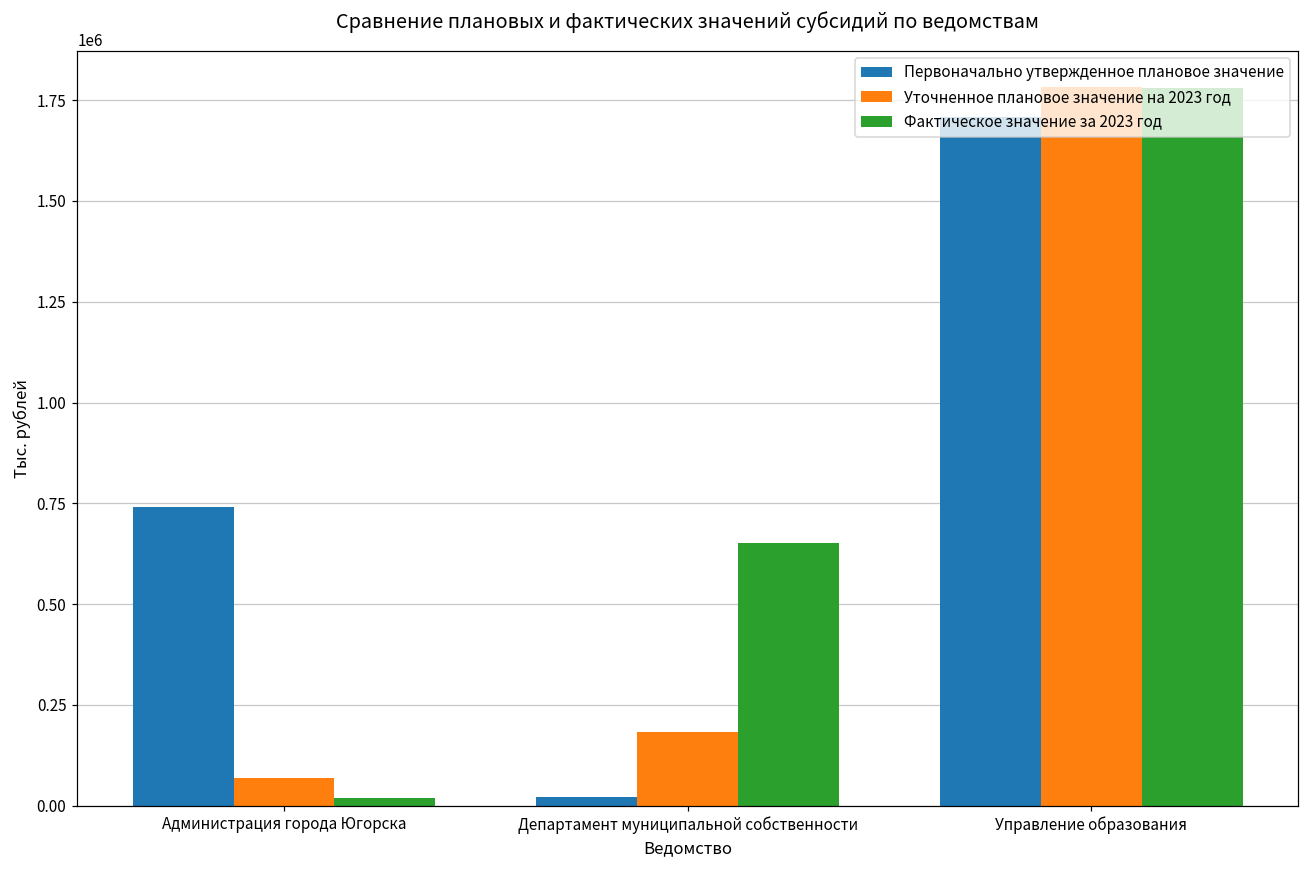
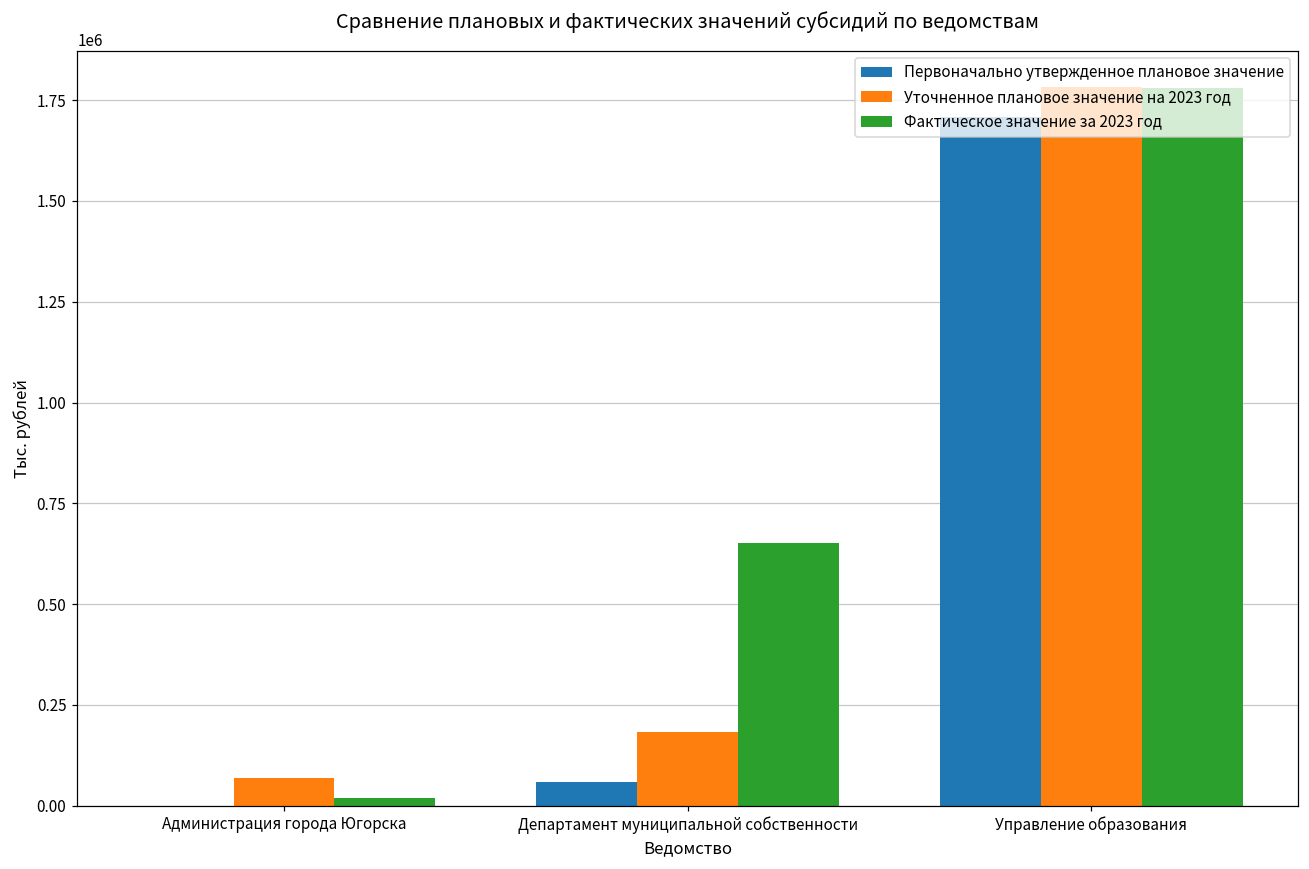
  {
    "Первоначально утвержденное плановое значение": {
-     "Администрация города Югорска": 740000,
-     "Департамент муниципальной собственности": 20000
+     "Администрация города Югорска": 0,
+     "Департамент муниципальной собственности": 60000
    },
    "Уточненное плановое значение на 2023 год": {
      "Администрация города Югорска": 70000,
      "Департамент муниципальной собственности": 180000
    },
    "Фактическое значение за 2023 год": {
      "Администрация города Югорска": 20000,
      "Департамент муниципальной собственности": 650000
    }
  }
